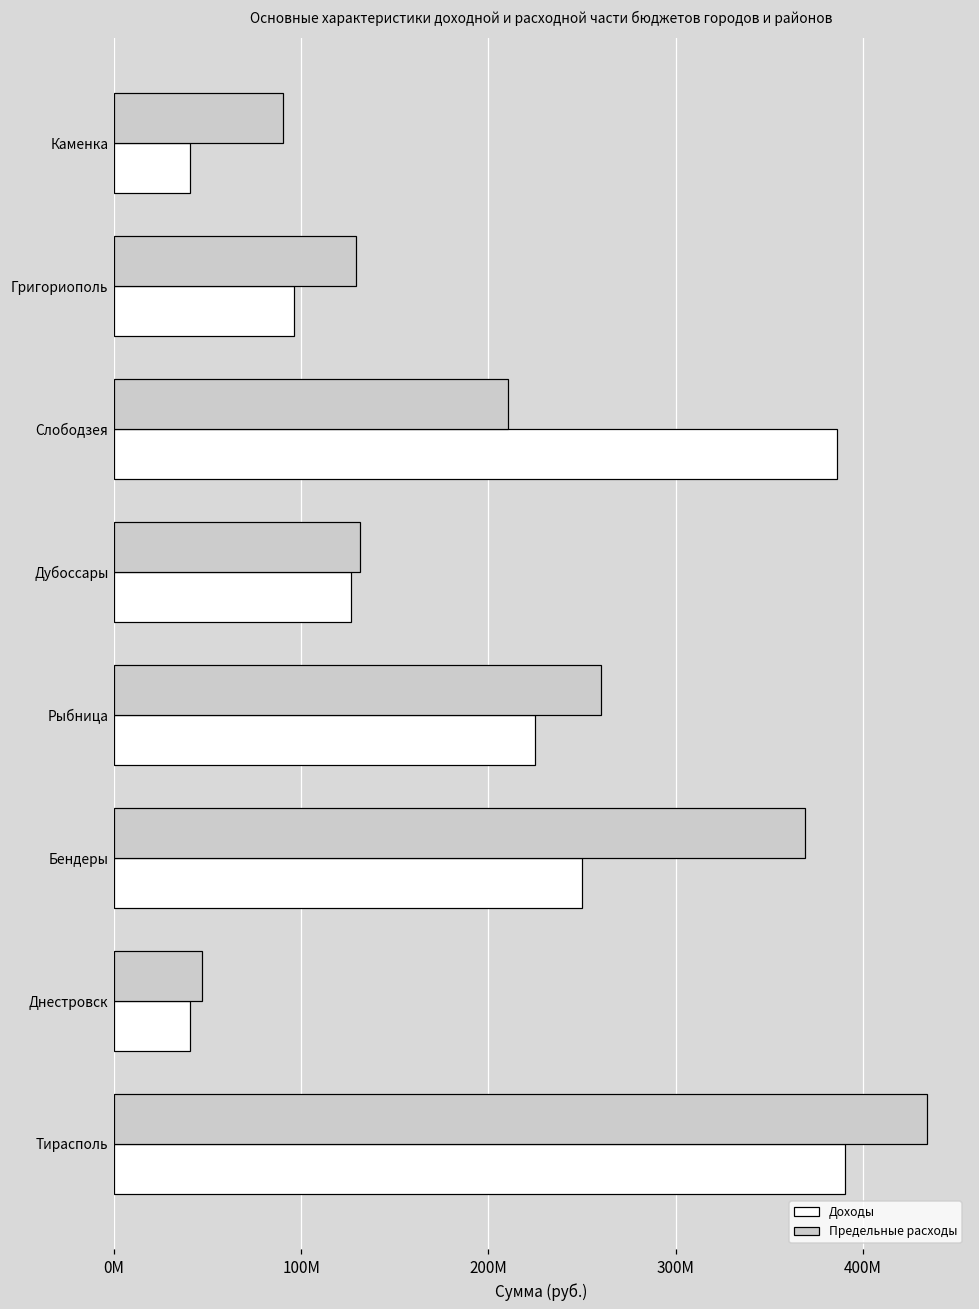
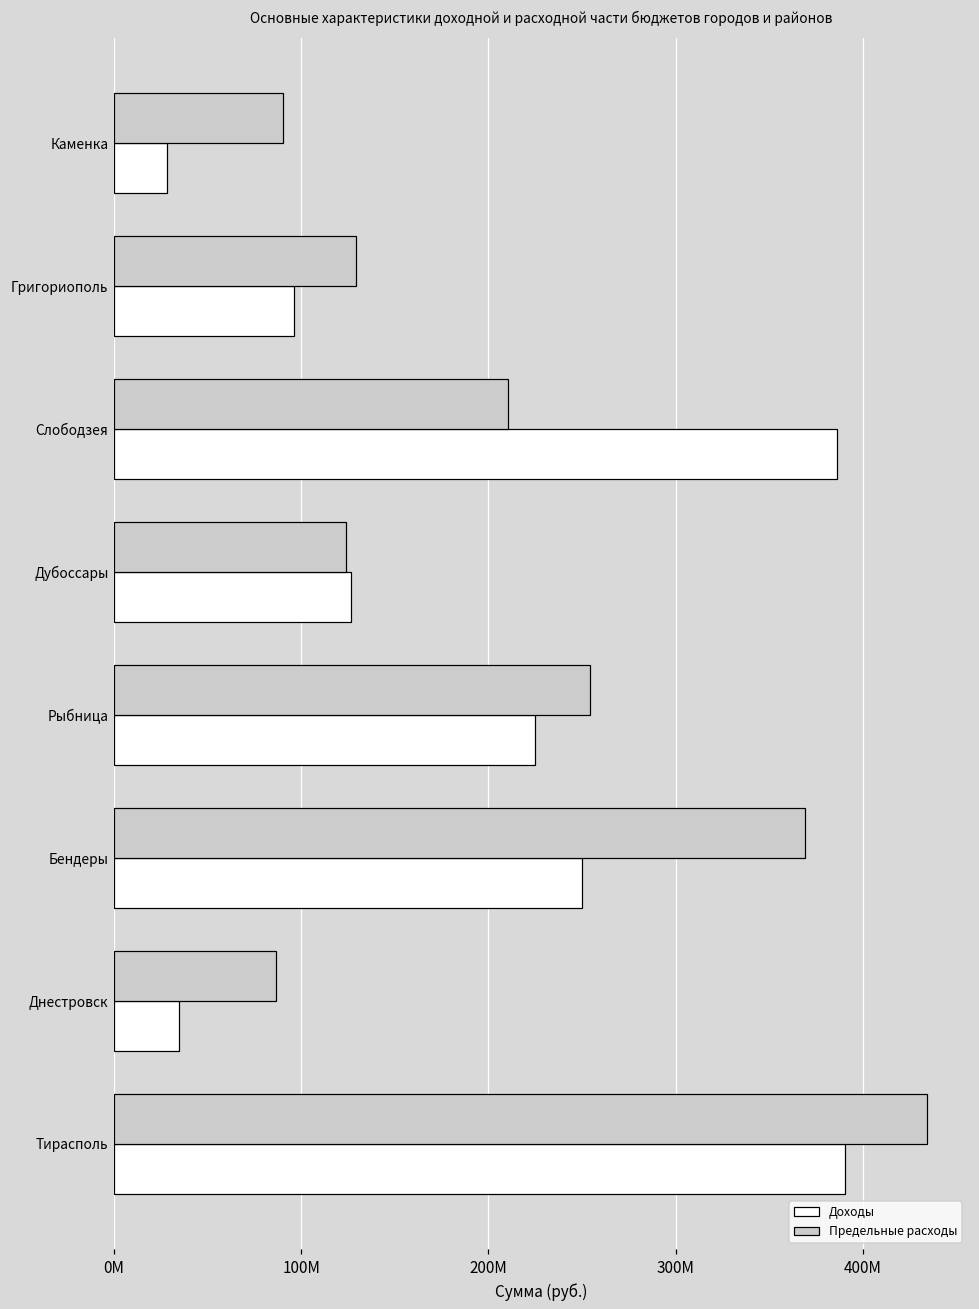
  {
    "Доходы": {
-     "Каменка": 41000000,
+     "Каменка": 28000000,
      "Григориополь": 96000000,
      "Слободзея": 386000000,
      "Дубоссары": 127000000,
      "Рыбница": 225000000,
      "Бендеры": 250000000,
-     "Днестровск": 41000000,
+     "Днестровск": 35000000,
      "Тирасполь": 390000000
    },
    "Предельные расходы": {
      "Каменка": 90000000,
      "Григориополь": 129000000,
      "Слободзея": 211000000,
-     "Дубоссары": 131000000,
-     "Рыбница": 260000000,
+     "Дубоссары": 124000000,
+     "Рыбница": 254000000,
      "Бендеры": 369000000,
-     "Днестровск": 47000000,
+     "Днестровск": 87000000,
      "Тирасполь": 434000000
    }
  }
